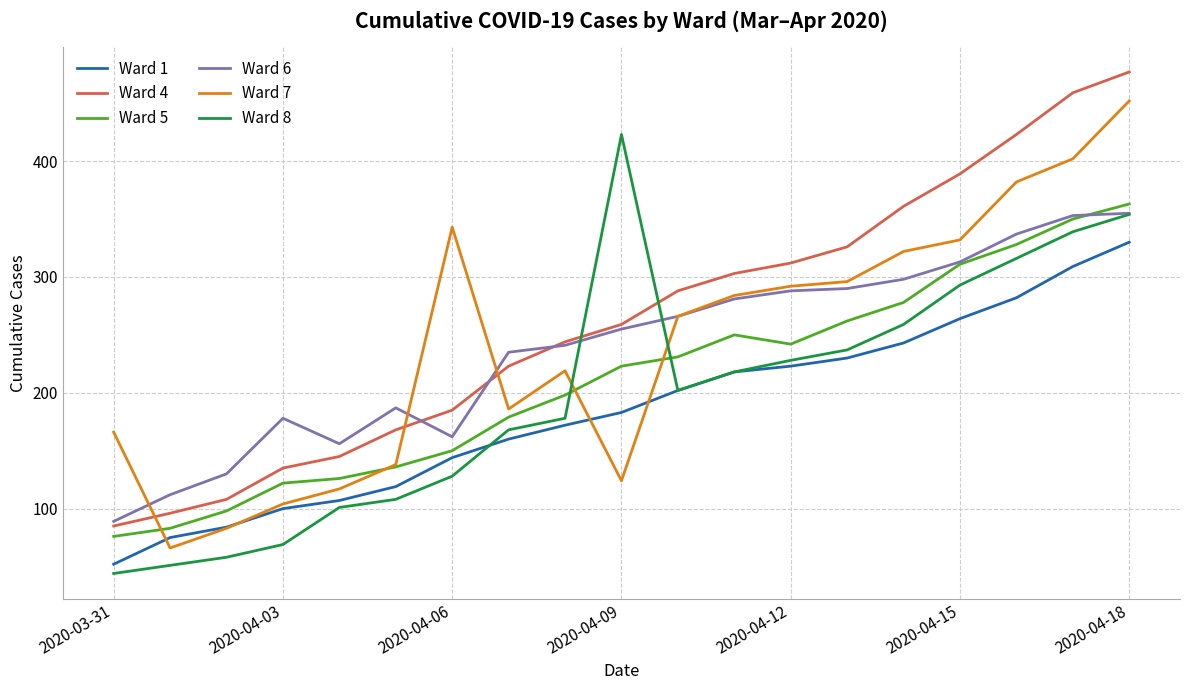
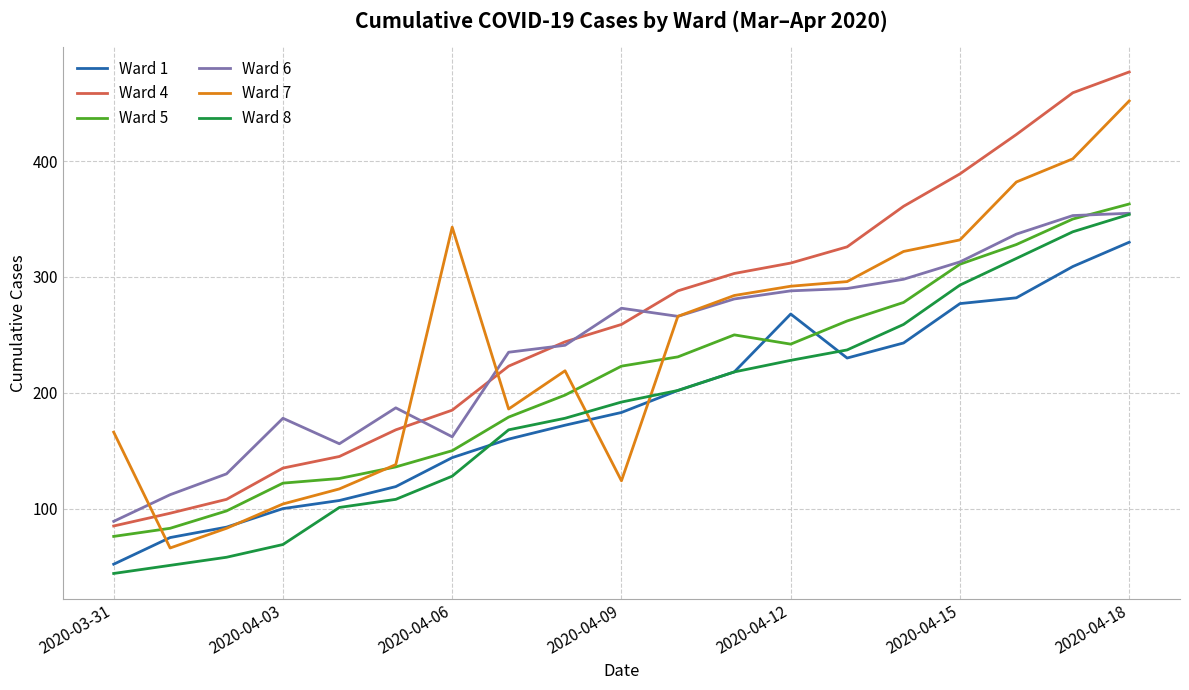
  {
    "Ward 1": {
      "2020-03-31": 52,
      "2020-04-03": 100,
      "2020-04-06": 144,
      "2020-04-09": 183,
-     "2020-04-12": 223,
-     "2020-04-15": 264,
+     "2020-04-12": 268,
+     "2020-04-15": 277,
      "2020-04-18": 330
    },
    "Ward 4": {
      "2020-03-31": 85,
      "2020-04-03": 135,
      "2020-04-06": 185,
      "2020-04-09": 259,
      "2020-04-12": 312,
      "2020-04-15": 389,
      "2020-04-18": 477
    },
    "Ward 5": {
      "2020-03-31": 76,
      "2020-04-03": 122,
      "2020-04-06": 150,
      "2020-04-09": 223,
      "2020-04-12": 242,
      "2020-04-18": 363
    },
    "Ward 6": {
      "2020-03-31": 89,
      "2020-04-03": 178,
      "2020-04-06": 162,
-     "2020-04-09": 255,
+     "2020-04-09": 273,
      "2020-04-12": 288
    },
    "Ward 7": {
      "2020-03-31": 166,
      "2020-04-03": 104,
      "2020-04-06": 343,
      "2020-04-09": 124,
      "2020-04-12": 292,
      "2020-04-15": 332,
      "2020-04-18": 452
    },
    "Ward 8": {
      "2020-03-31": 44,
      "2020-04-03": 69,
      "2020-04-06": 128,
-     "2020-04-09": 423,
+     "2020-04-09": 192,
      "2020-04-12": 228,
      "2020-04-15": 293
    }
  }
